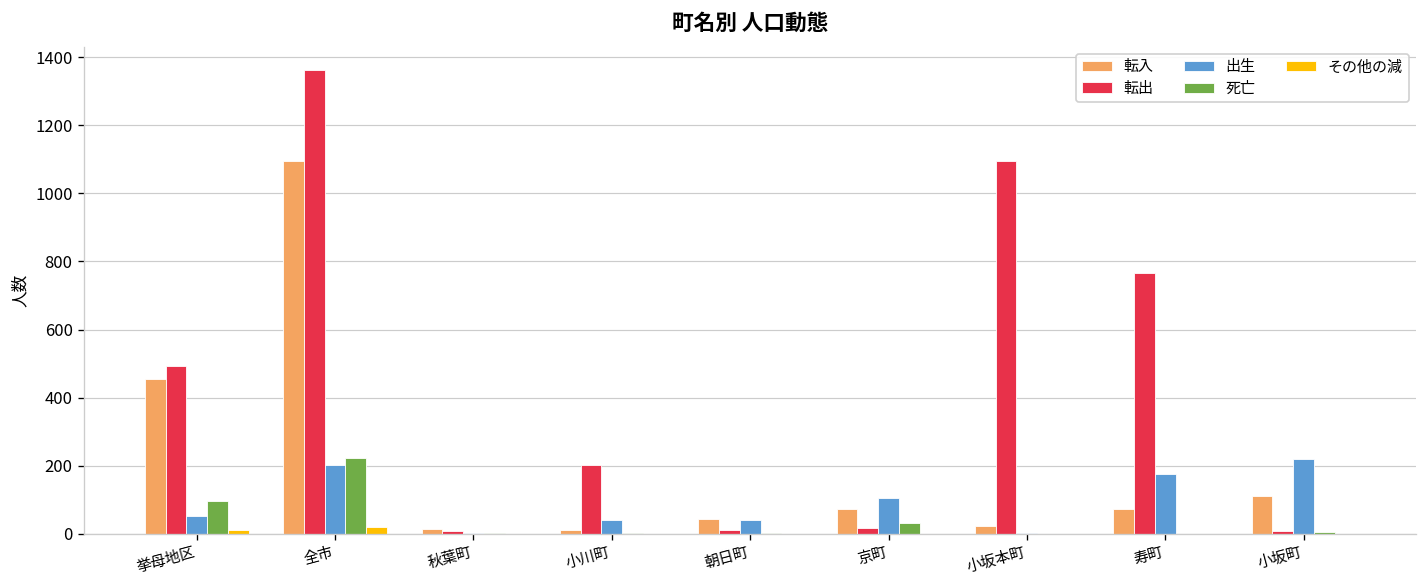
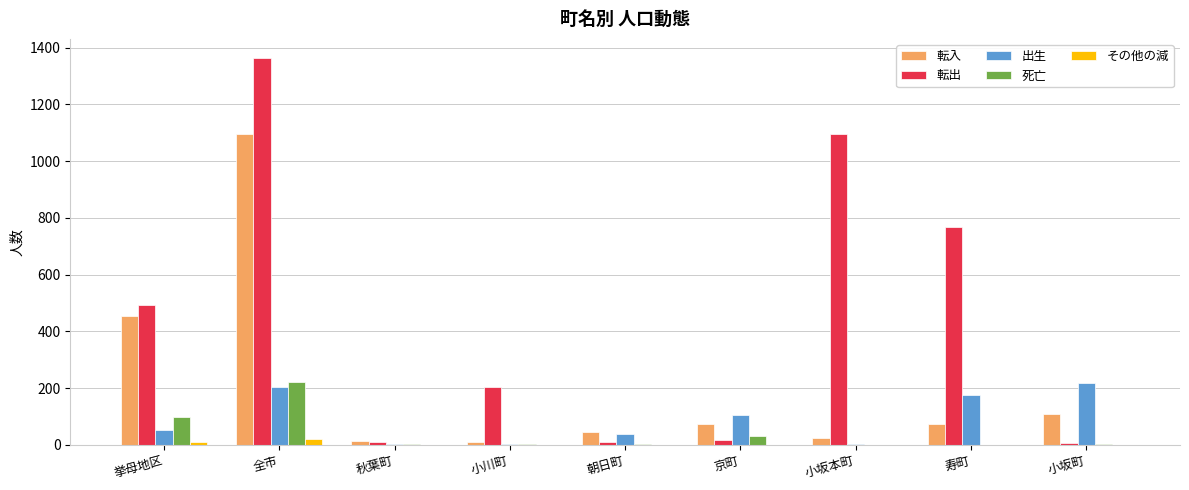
  {
    "転入": {
      "挙母地区": 460,
      "全市": 1100,
      "秋葉町": 10,
      "小川町": 10,
      "朝日町": 40,
      "京町": 70,
      "小坂本町": 20,
      "寿町": 70,
      "小坂町": 110
    },
    "転出": {
      "挙母地区": 490,
      "全市": 1360,
      "秋葉町": 10,
      "小川町": 200,
      "朝日町": 10,
      "京町": 20,
      "小坂本町": 1100,
      "寿町": 770
    },
    "出生": {
      "挙母地区": 50,
      "全市": 200,
-     "小川町": 40,
+     "小川町": 0,
      "朝日町": 40,
      "京町": 110,
      "寿町": 180,
      "小坂町": 220
    },
    "死亡": {
      "挙母地区": 100,
      "全市": 220,
      "京町": 30,
      "小坂本町": 0,
      "寿町": 0
    },
    "その他の減": {
      "挙母地区": 10,
      "全市": 20,
      "秋葉町": 0,
      "小川町": 0,
      "朝日町": 0,
      "京町": 0,
      "小坂本町": 0,
      "寿町": 0,
      "小坂町": 0
    }
  }
